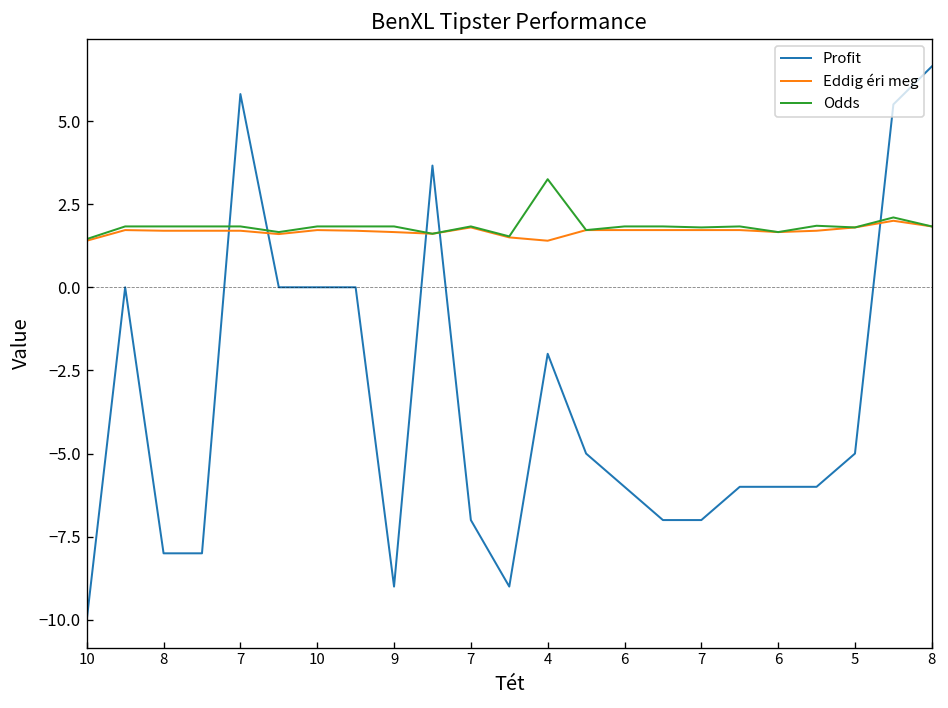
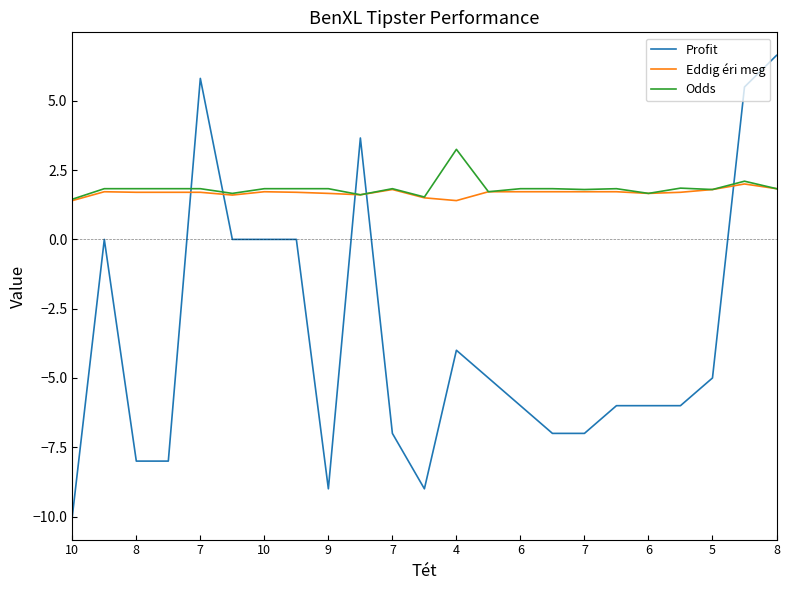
  {
    "Profit": {
-     "4": -2
+     "4": -4
    },
    "Eddig éri meg": {
      "4": 1.4
    },
    "Odds": {
      "4": 3.3
    }
  }
